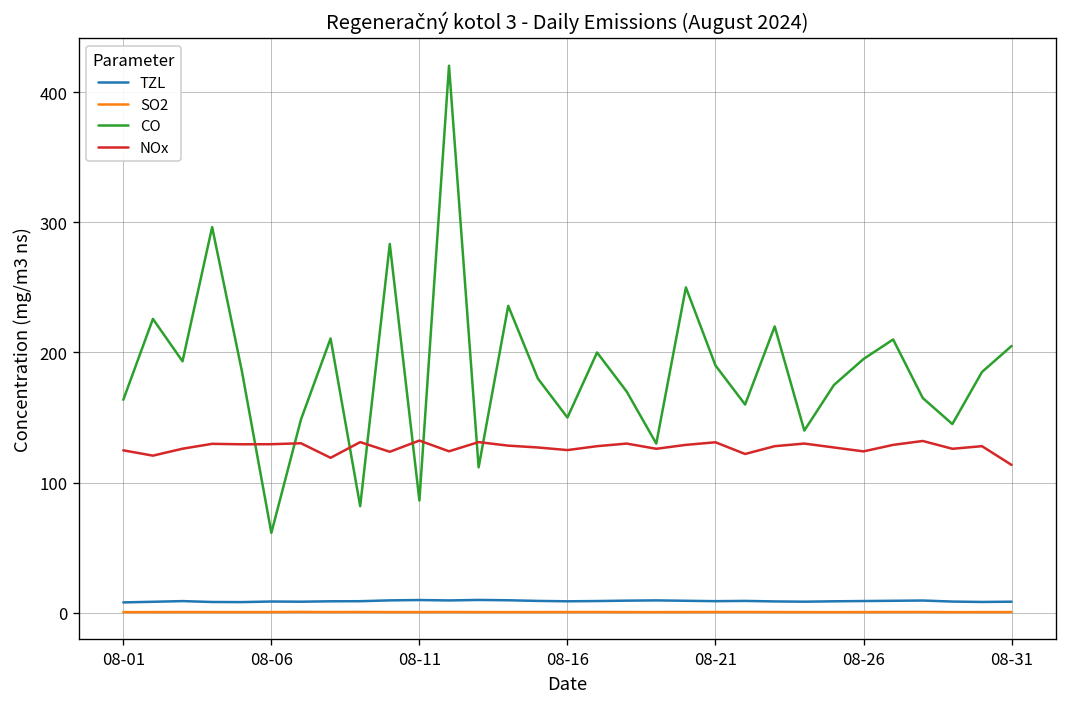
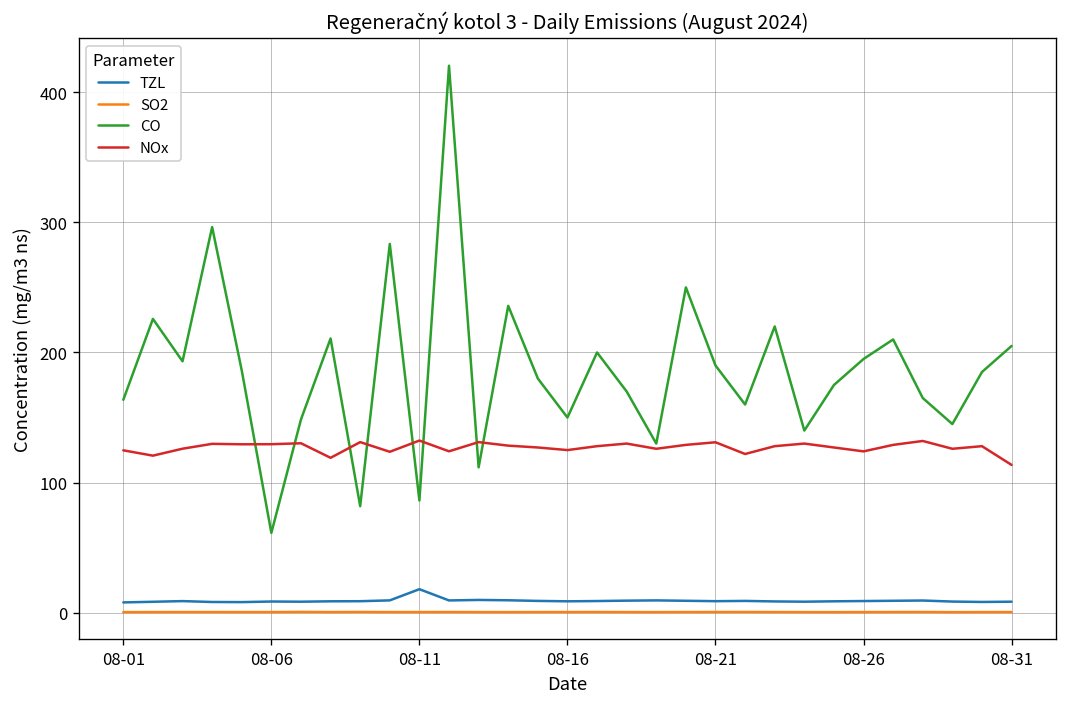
  {
    "TZL": {
      "08-01": 8,
      "08-06": 9,
-     "08-11": 10,
+     "08-11": 18,
      "08-16": 9,
      "08-21": 9,
      "08-26": 9,
      "08-31": 9
    },
    "SO2": {
      "08-01": 0,
      "08-06": 1,
      "08-11": 1,
      "08-16": 1,
      "08-21": 1,
      "08-26": 1,
      "08-31": 1
    },
    "CO": {
      "08-01": 164,
      "08-06": 61,
      "08-11": 86,
      "08-16": 150,
      "08-21": 190,
      "08-26": 195,
      "08-31": 205
    },
    "NOx": {
      "08-01": 125,
      "08-06": 130,
      "08-11": 132,
      "08-16": 125,
      "08-21": 131,
      "08-26": 124,
      "08-31": 114
    }
  }
